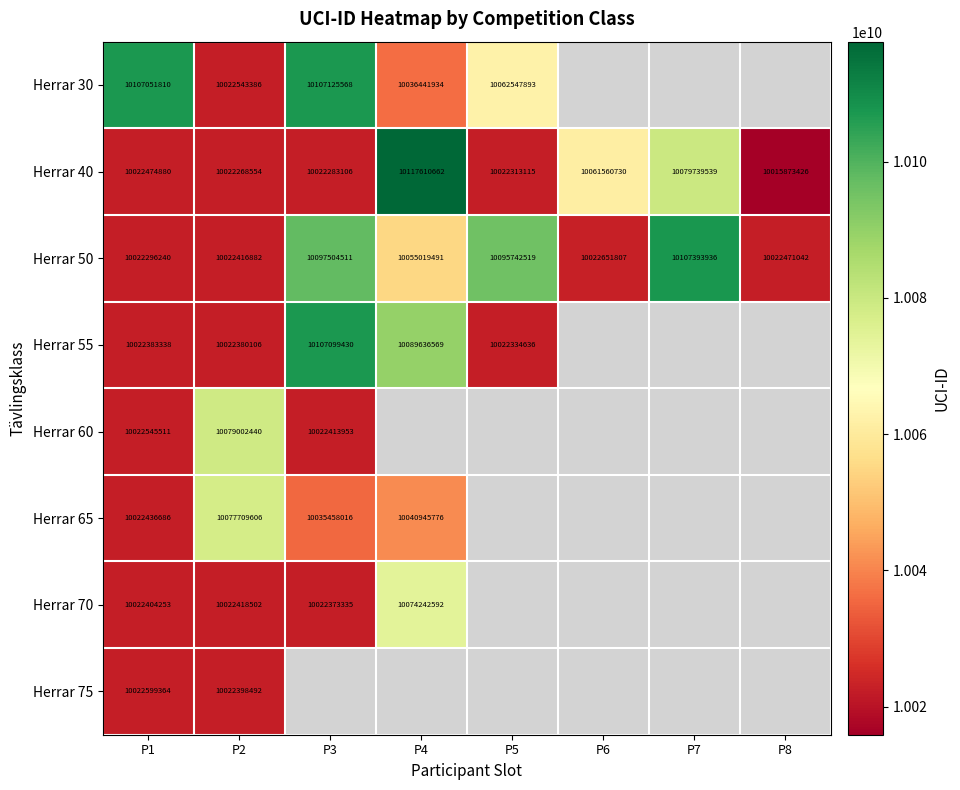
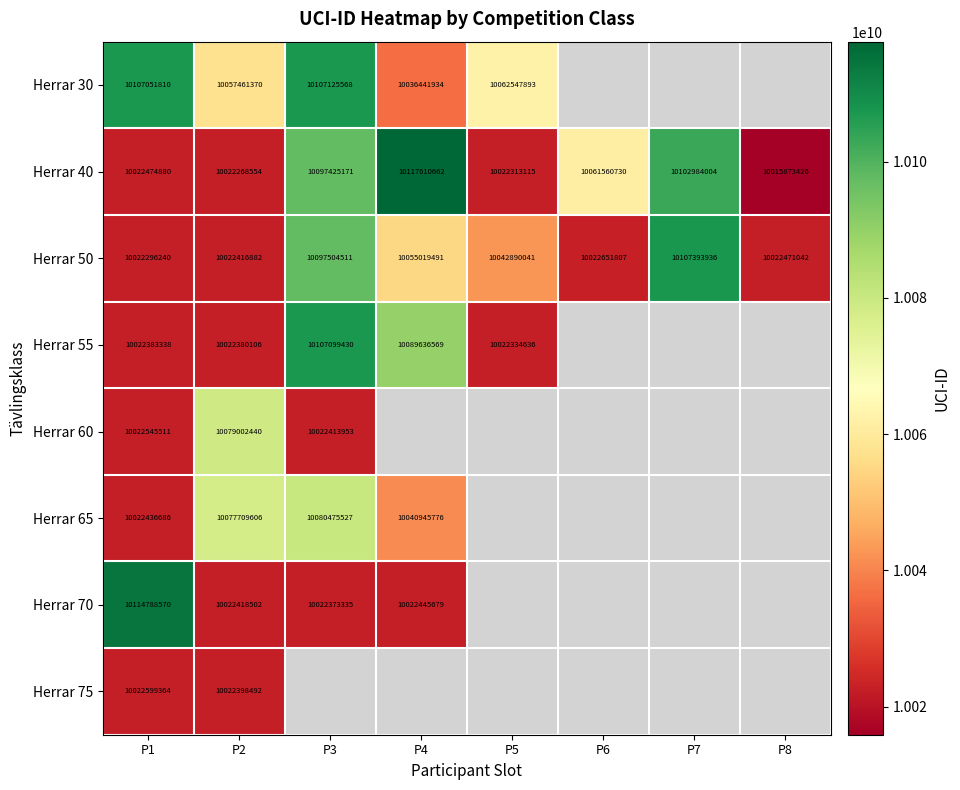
  {
    "Herrar 30": {
      "P1": 10107051810,
-     "P2": 10022543386,
+     "P2": 10057461370,
      "P3": 10107125568,
      "P4": 10036441934,
      "P5": 10062547893
    },
    "Herrar 40": {
      "P1": 10022474880,
      "P2": 10022268554,
-     "P3": 10022283106,
+     "P3": 10097425171,
      "P4": 10117610662,
      "P5": 10022313115,
      "P6": 10061560730,
-     "P7": 10079739539,
+     "P7": 10102984004,
      "P8": 10015873426
    },
    "Herrar 50": {
      "P1": 10022296240,
      "P2": 10022416882,
      "P3": 10097504511,
      "P4": 10055019491,
-     "P5": 10095742519,
+     "P5": 10042890041,
      "P6": 10022651807,
      "P7": 10107393936,
      "P8": 10022471042
    },
    "Herrar 55": {
      "P1": 10022383338,
      "P2": 10022380106,
      "P3": 10107099430,
      "P4": 10089636569,
      "P5": 10022334636
    },
    "Herrar 60": {
      "P1": 10022545511,
      "P2": 10079002440,
      "P3": 10022413953
    },
    "Herrar 65": {
      "P1": 10022436686,
      "P2": 10077709606,
-     "P3": 10035458016,
+     "P3": 10080475527,
      "P4": 10040945776
    },
    "Herrar 70": {
-     "P1": 10022404253,
+     "P1": 10114788570,
      "P2": 10022418502,
      "P3": 10022373335,
-     "P4": 10074242592
+     "P4": 10022445679
    },
    "Herrar 75": {
      "P1": 10022599364,
      "P2": 10022398492
    }
  }
